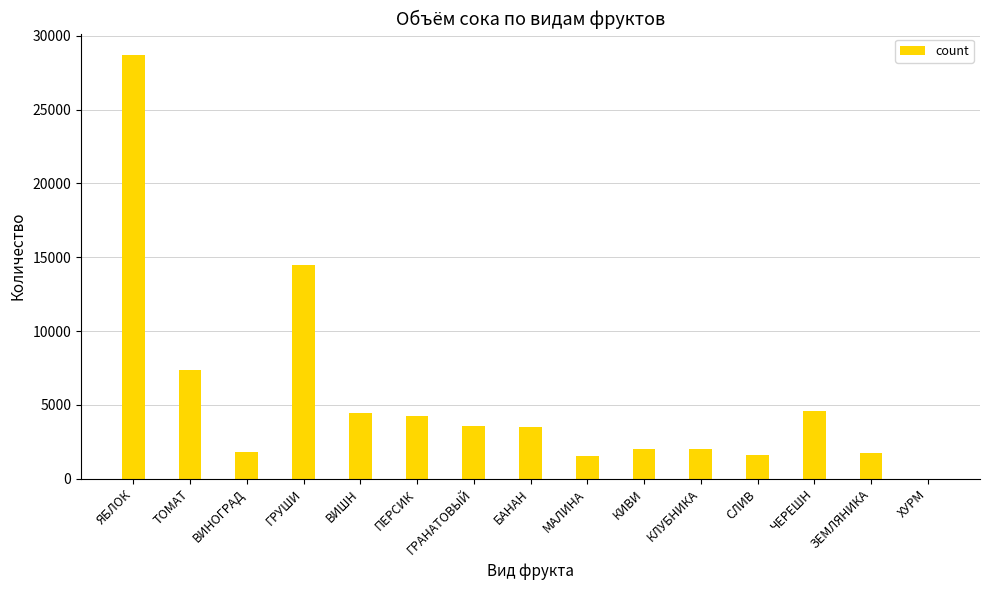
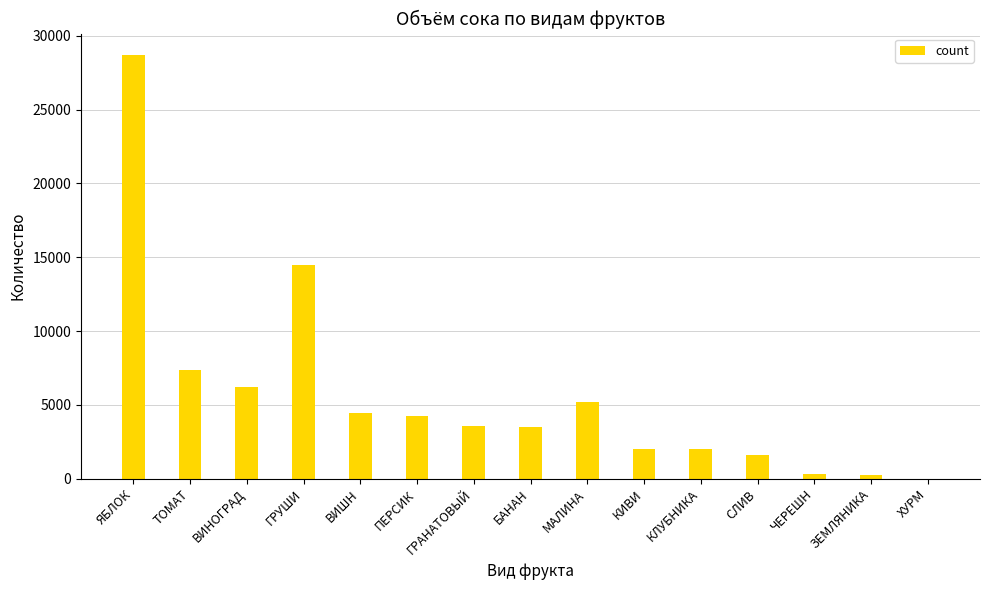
  {
    "ЯБЛОК": 28700,
    "ТОМАТ": 7400,
-   "ВИНОГРАД": 1800,
+   "ВИНОГРАД": 6200,
    "ГРУШИ": 14500,
    "ВИШН": 4400,
    "ПЕРСИК": 4200,
    "ГРАНАТОВЫЙ": 3500,
    "БАНАН": 3500,
-   "МАЛИНА": 1600,
+   "МАЛИНА": 5200,
    "КИВИ": 2000,
    "КЛУБНИКА": 2000,
    "СЛИВ": 1600,
-   "ЧЕРЕШН": 4600,
-   "ЗЕМЛЯНИКА": 1700
+   "ЧЕРЕШН": 300,
+   "ЗЕМЛЯНИКА": 300
  }
